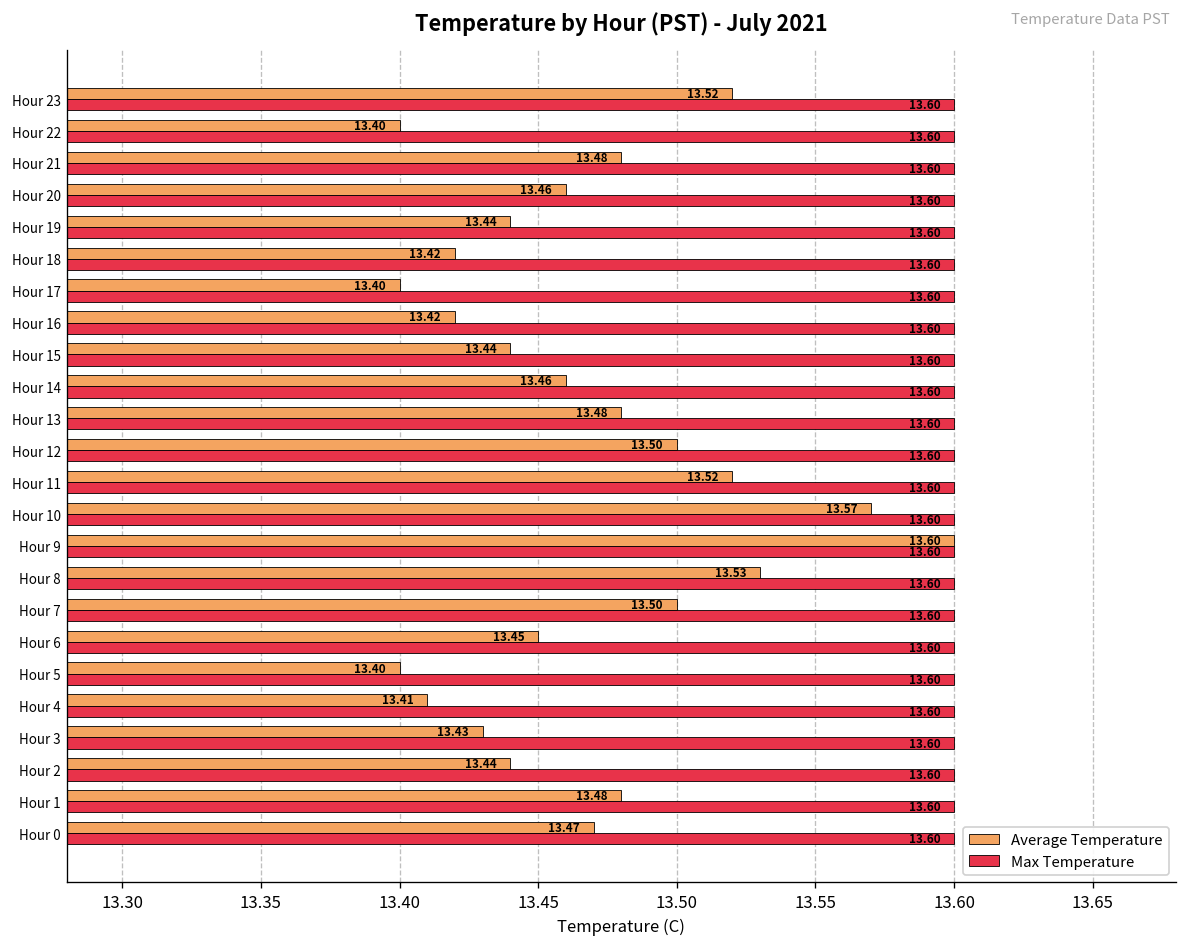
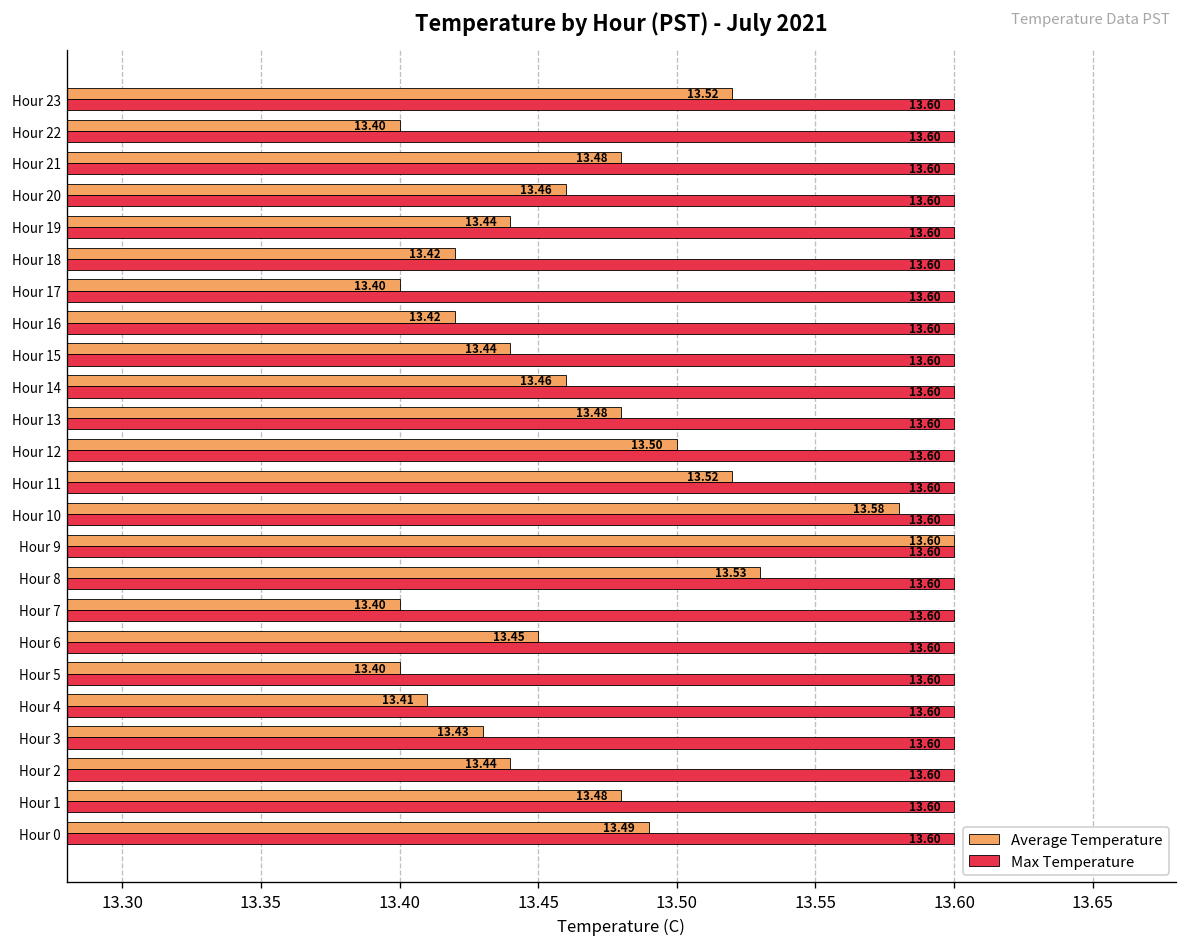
  {
    "Average Temperature": {
      "Hour 23": 13.52,
      "Hour 22": 13.40,
      "Hour 21": 13.48,
      "Hour 20": 13.46,
      "Hour 19": 13.44,
      "Hour 18": 13.42,
      "Hour 17": 13.40,
      "Hour 16": 13.42,
      "Hour 15": 13.44,
      "Hour 14": 13.46,
      "Hour 13": 13.48,
      "Hour 12": 13.50,
      "Hour 11": 13.52,
-     "Hour 10": 13.57,
+     "Hour 10": 13.58,
      "Hour 9": 13.60,
      "Hour 8": 13.53,
-     "Hour 7": 13.50,
+     "Hour 7": 13.40,
      "Hour 6": 13.45,
      "Hour 5": 13.40,
      "Hour 4": 13.41,
      "Hour 3": 13.43,
      "Hour 2": 13.44,
      "Hour 1": 13.48,
-     "Hour 0": 13.47
+     "Hour 0": 13.49
    },
    "Max Temperature": {
      "Hour 23": 13.60,
      "Hour 22": 13.60,
      "Hour 21": 13.60,
      "Hour 20": 13.60,
      "Hour 19": 13.60,
      "Hour 18": 13.60,
      "Hour 17": 13.60,
      "Hour 16": 13.60,
      "Hour 15": 13.60,
      "Hour 14": 13.60,
      "Hour 13": 13.60,
      "Hour 12": 13.60,
      "Hour 11": 13.60,
      "Hour 10": 13.60,
      "Hour 9": 13.60,
      "Hour 8": 13.60,
      "Hour 7": 13.60,
      "Hour 6": 13.60,
      "Hour 5": 13.60,
      "Hour 4": 13.60,
      "Hour 3": 13.60,
      "Hour 2": 13.60,
      "Hour 1": 13.60,
      "Hour 0": 13.60
    }
  }
